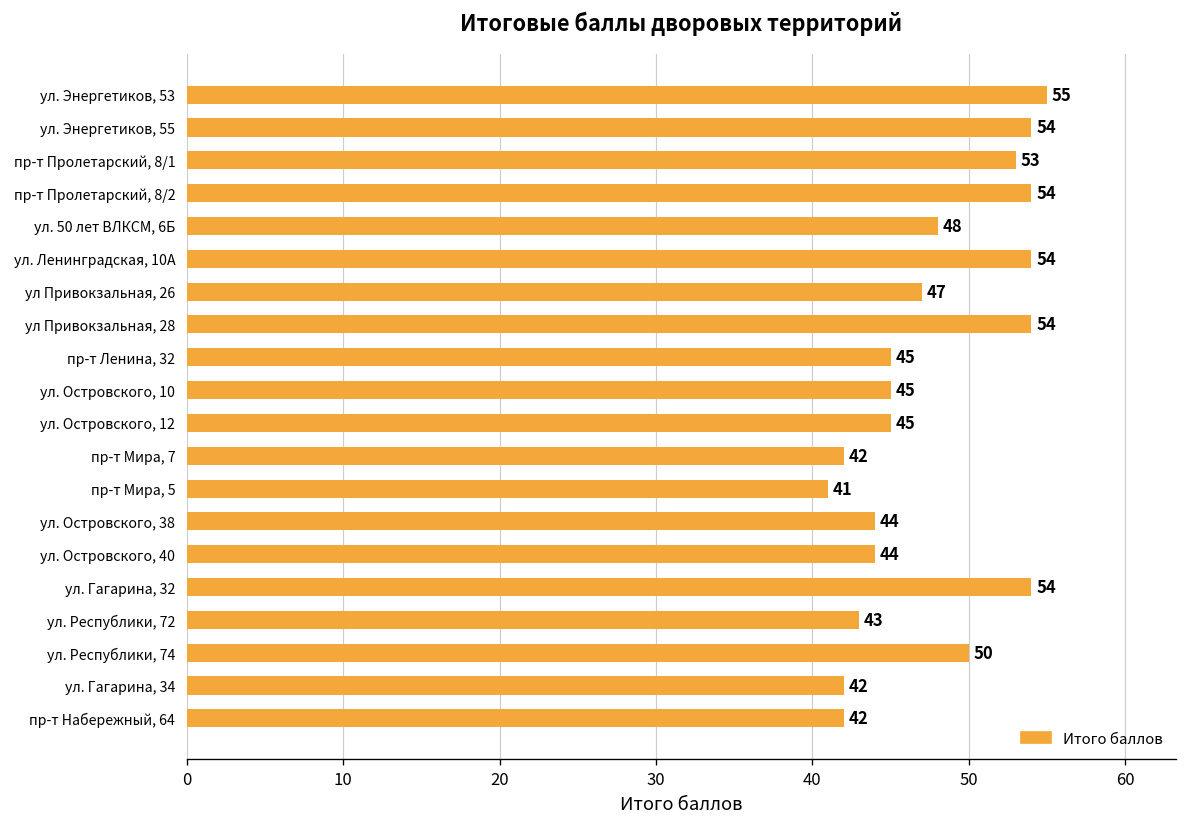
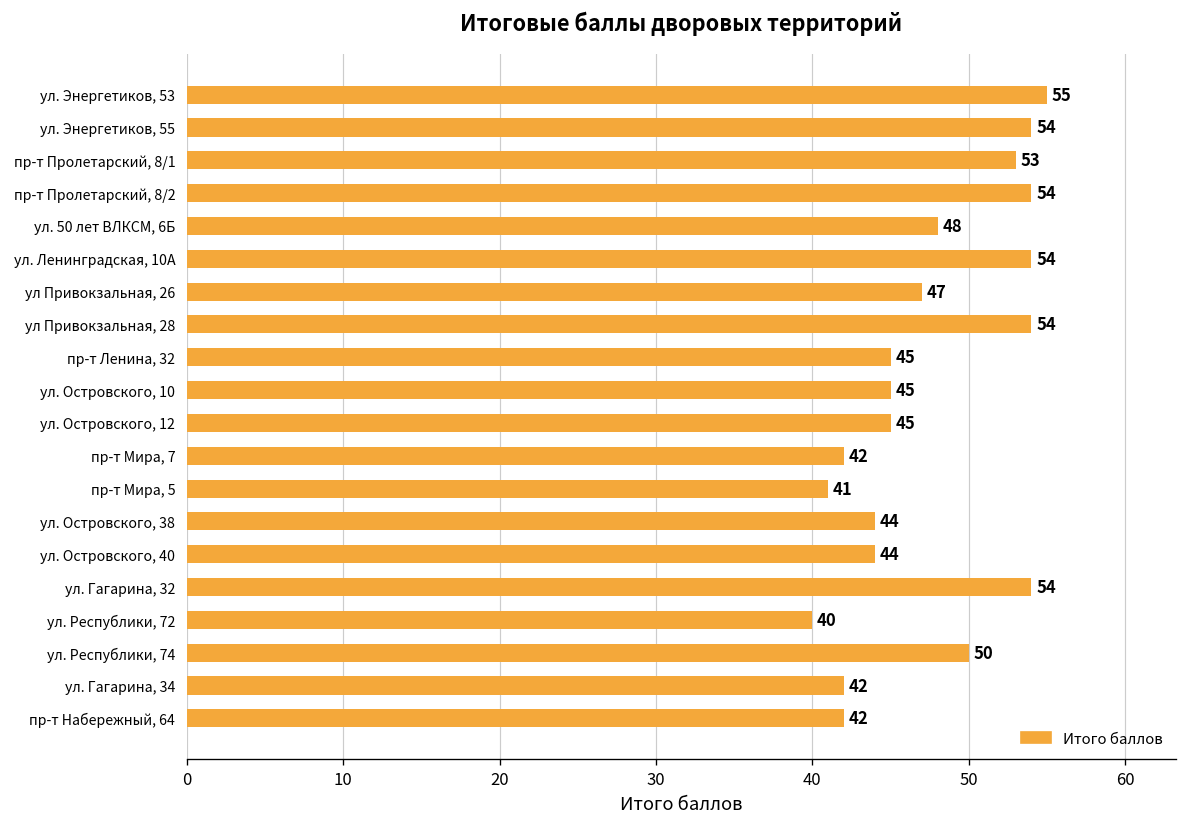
  {
    "ул. Энергетиков, 53": 55,
    "ул. Энергетиков, 55": 54,
    "пр-т Пролетарский, 8/1": 53,
    "пр-т Пролетарский, 8/2": 54,
    "ул. 50 лет ВЛКСМ, 6Б": 48,
    "ул. Ленинградская, 10А": 54,
    "ул Привокзальная, 26": 47,
    "ул Привокзальная, 28": 54,
    "пр-т Ленина, 32": 45,
    "ул. Островского, 10": 45,
    "ул. Островского, 12": 45,
    "пр-т Мира, 7": 42,
    "пр-т Мира, 5": 41,
    "ул. Островского, 38": 44,
    "ул. Островского, 40": 44,
    "ул. Гагарина, 32": 54,
-   "ул. Республики, 72": 43,
+   "ул. Республики, 72": 40,
    "ул. Республики, 74": 50,
    "ул. Гагарина, 34": 42,
    "пр-т Набережный, 64": 42
  }
